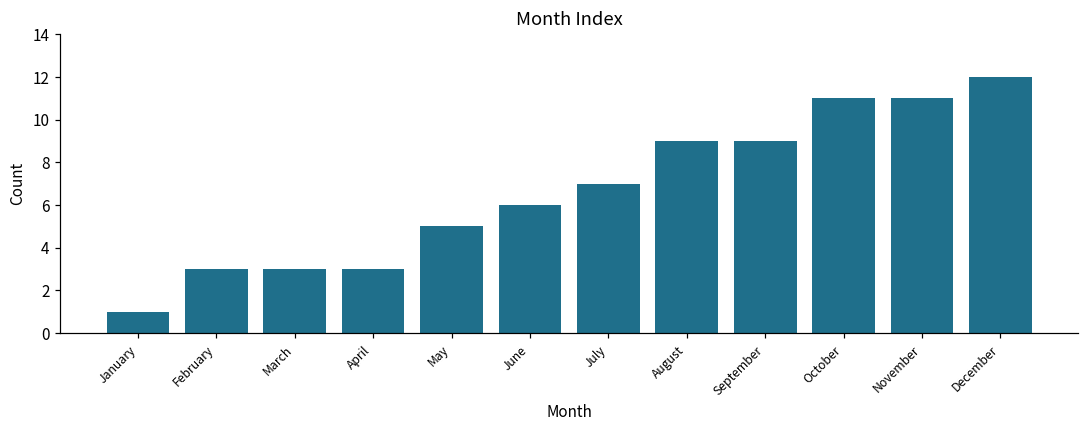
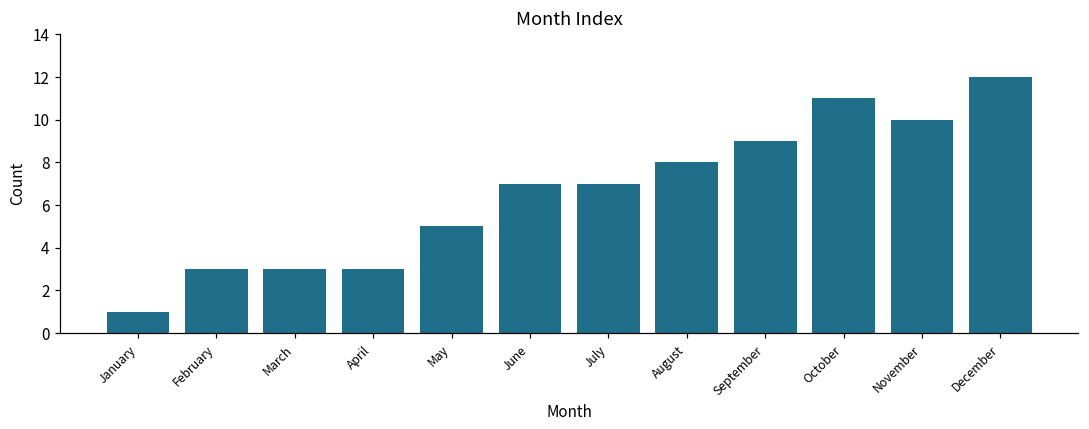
  {
    "January": 1,
    "February": 3,
    "March": 3,
    "April": 3,
    "May": 5,
-   "June": 6,
+   "June": 7,
    "July": 7,
-   "August": 9,
+   "August": 8,
    "September": 9,
    "October": 11,
-   "November": 11,
+   "November": 10,
    "December": 12
  }
